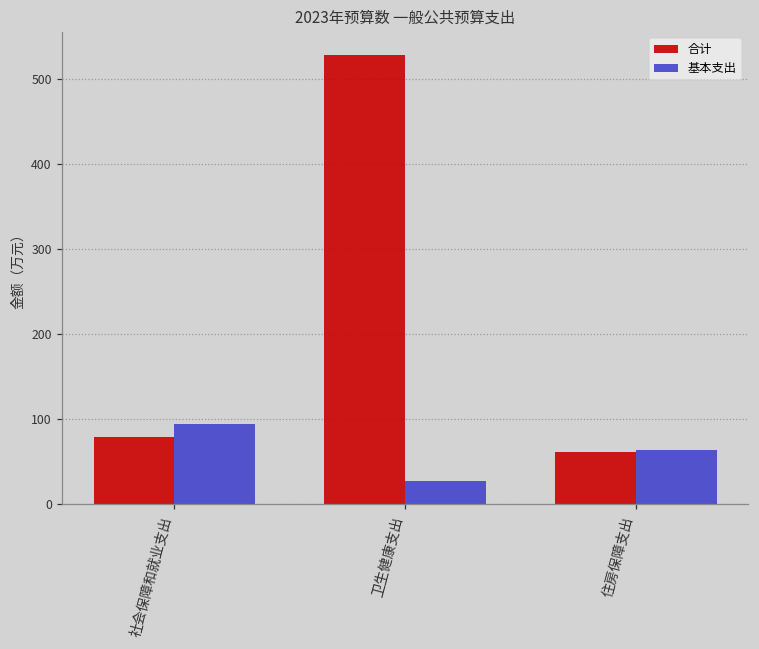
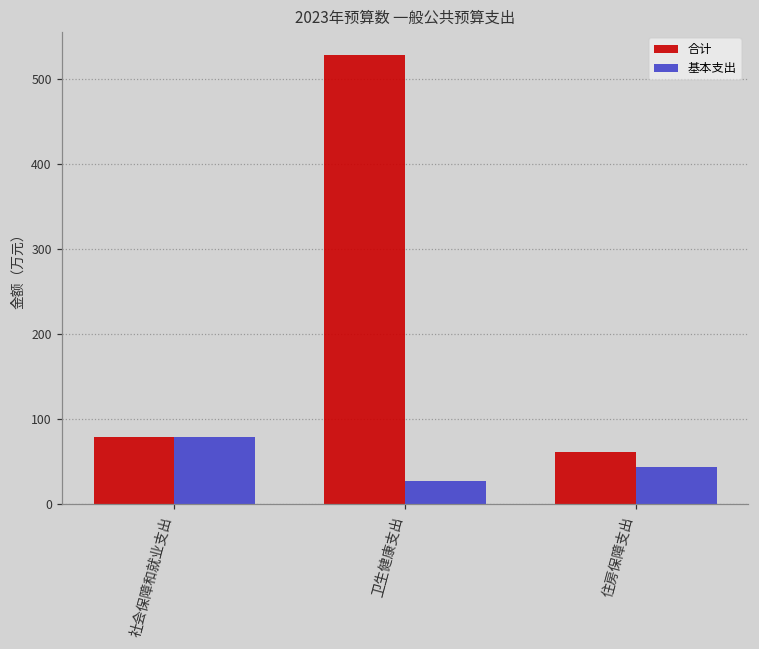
  {
    "合计": {
      "社会保障和就业支出": 80,
      "卫生健康支出": 530,
      "住房保障支出": 60
    },
    "基本支出": {
-     "社会保障和就业支出": 90,
+     "社会保障和就业支出": 80,
      "卫生健康支出": 30,
-     "住房保障支出": 60
+     "住房保障支出": 40
    }
  }
